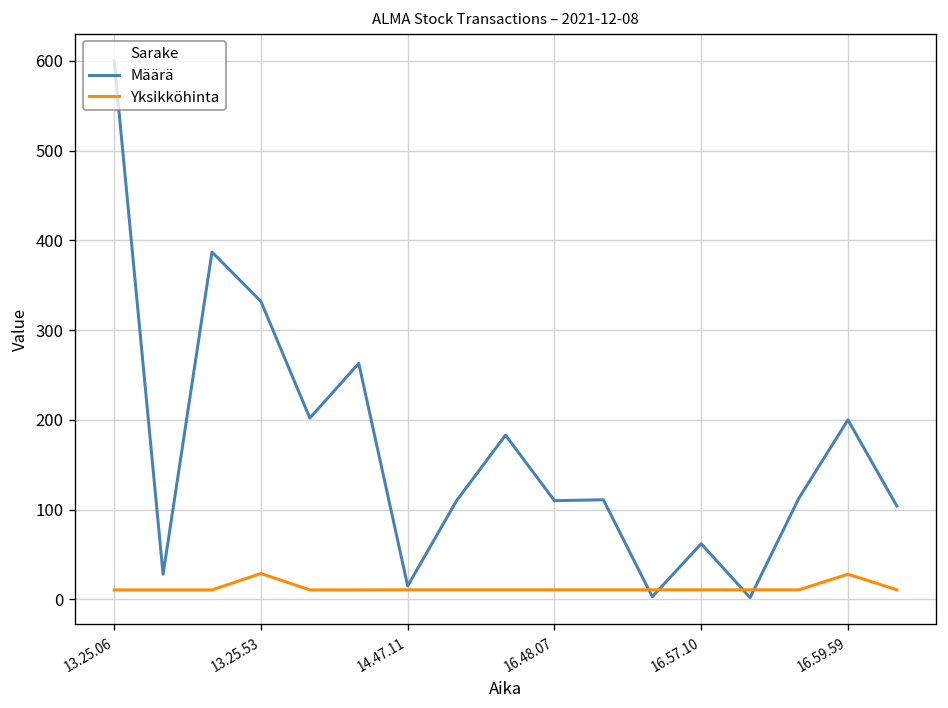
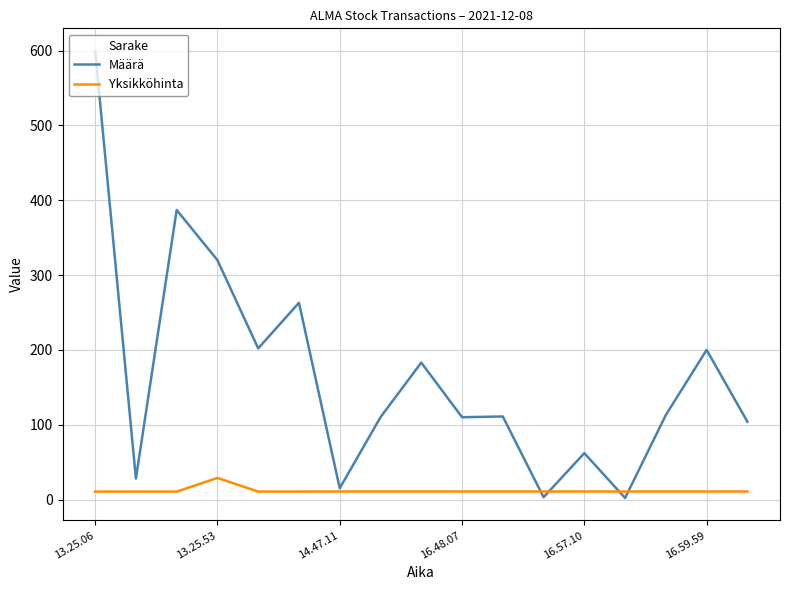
  {
    "Määrä": {
-     "13.25.53": 330,
+     "13.25.53": 320,
      "16.57.10": 60,
      "16.59.59": 200
    },
    "Yksikköhinta": {
      "13.25.53": 30,
      "16.57.10": 10,
-     "16.59.59": 30
+     "16.59.59": 10
    }
  }
